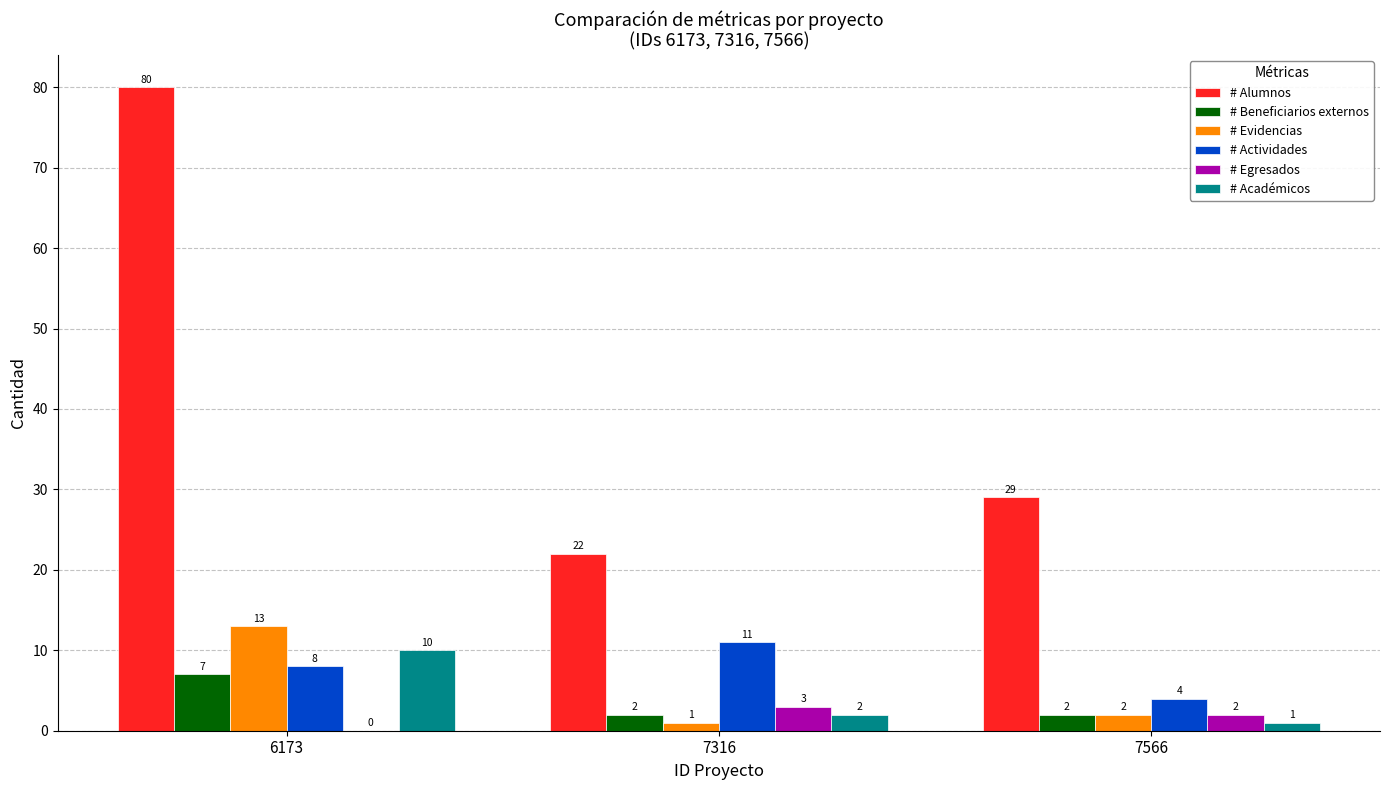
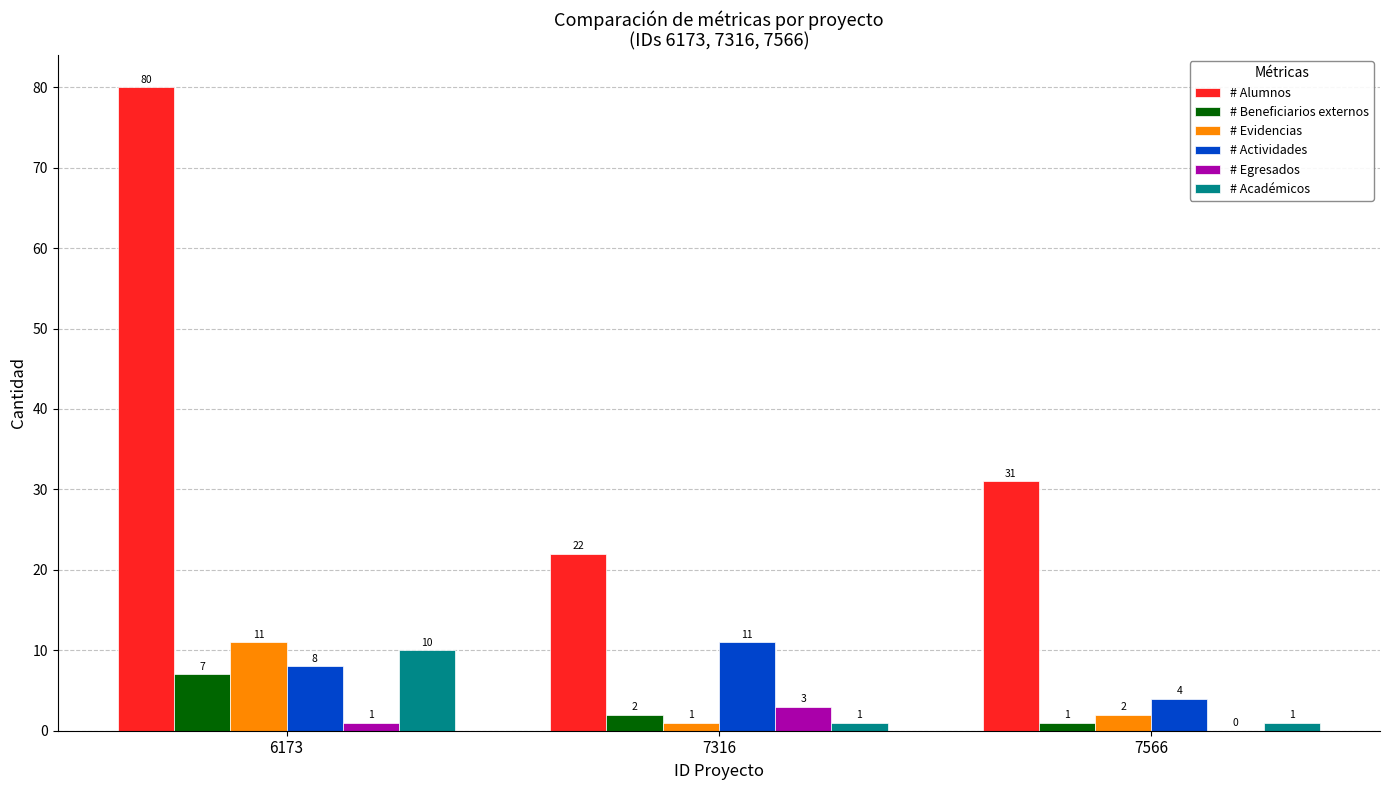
  {
    "# Alumnos": {
      "6173": 80,
      "7316": 22,
-     "7566": 29
+     "7566": 31
    },
    "# Beneficiarios externos": {
      "6173": 7,
      "7316": 2,
-     "7566": 2
+     "7566": 1
    },
    "# Evidencias": {
-     "6173": 13,
+     "6173": 11,
      "7316": 1,
      "7566": 2
    },
    "# Actividades": {
      "6173": 8,
      "7316": 11,
      "7566": 4
    },
    "# Egresados": {
-     "6173": 0,
+     "6173": 1,
      "7316": 3,
-     "7566": 2
+     "7566": 0
    },
    "# Académicos": {
      "6173": 10,
-     "7316": 2,
+     "7316": 1,
      "7566": 1
    }
  }
